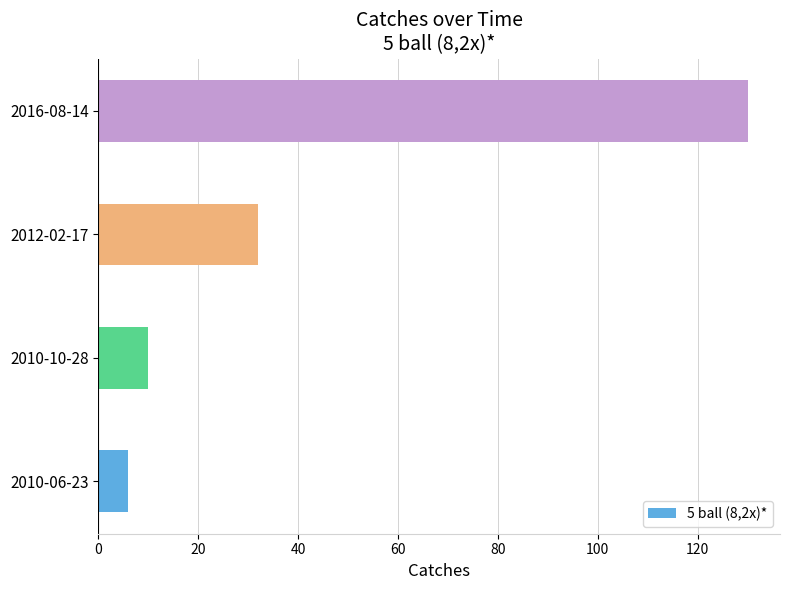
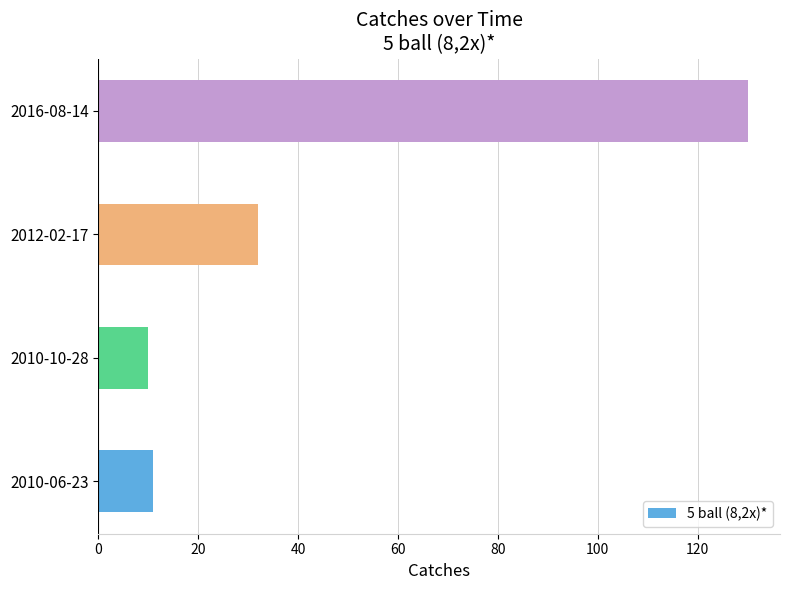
  {
    "2016-08-14": 130,
    "2012-02-17": 32,
    "2010-10-28": 10,
-   "2010-06-23": 6
+   "2010-06-23": 11
  }
